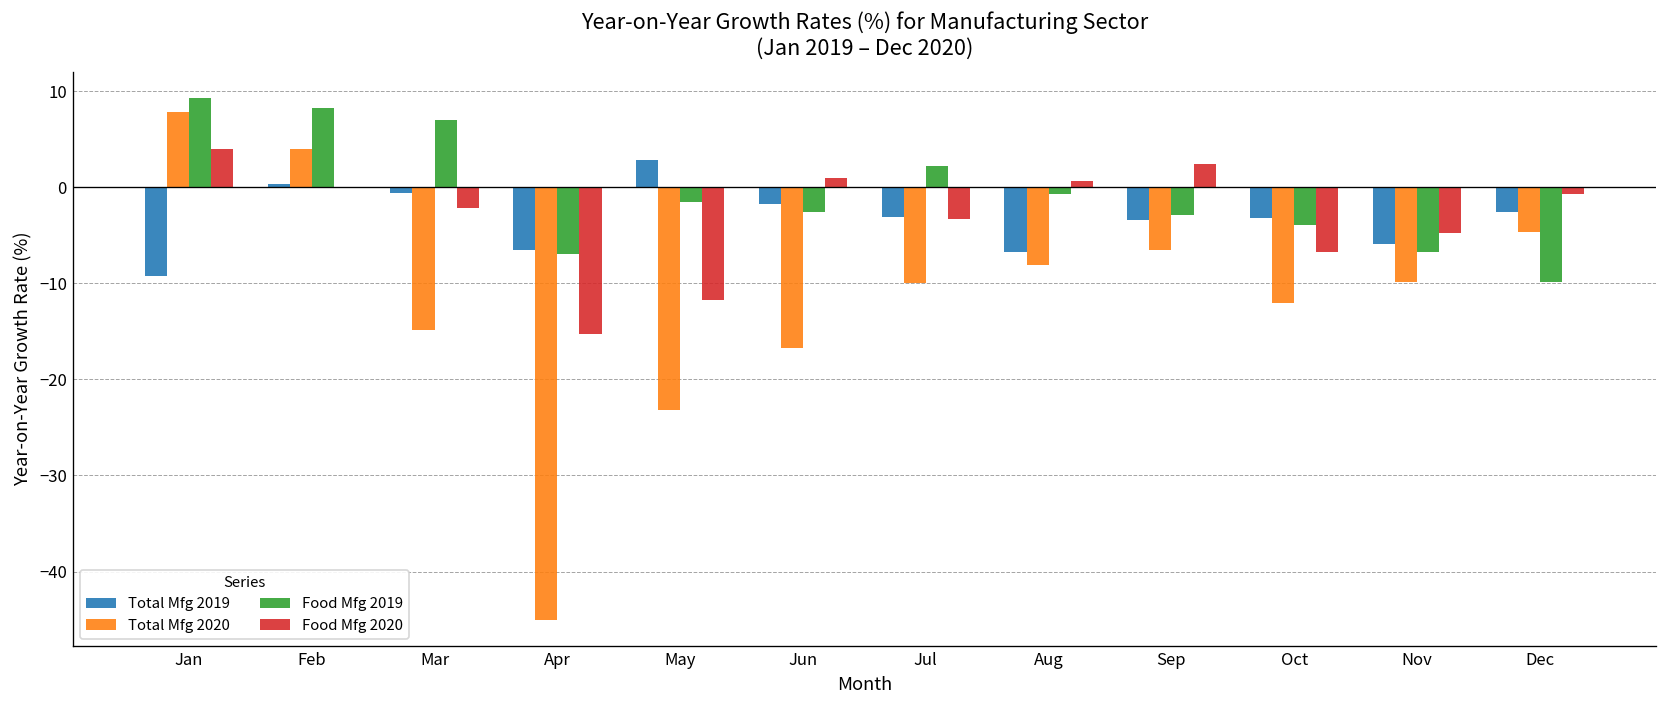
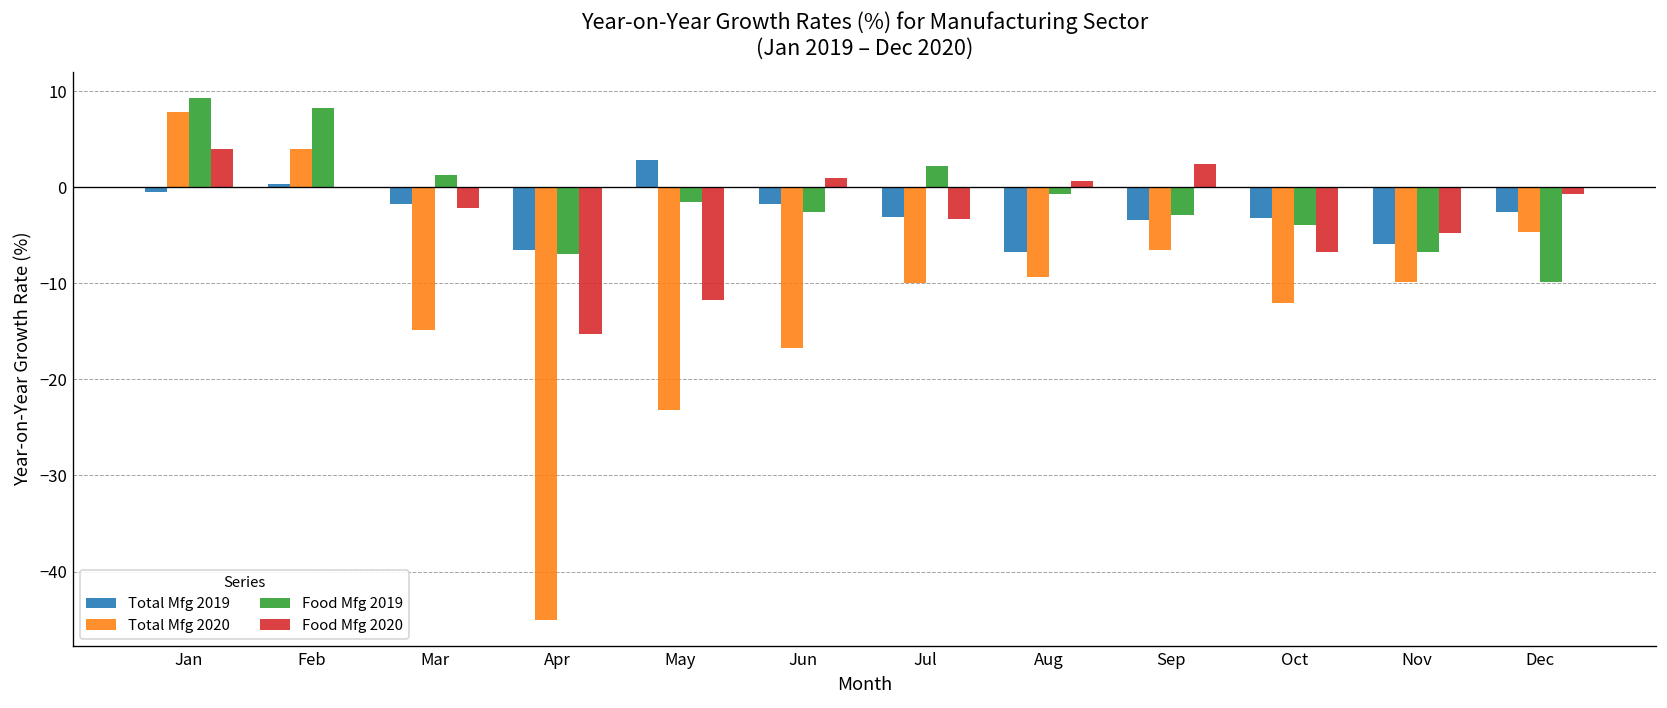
  {
    "Total Mfg 2019": {
-     "Jan": -9,
-     "Mar": -1,
+     "Jan": -1,
+     "Mar": -2,
      "Apr": -7,
      "May": 3,
      "Jun": -2,
      "Jul": -3,
      "Aug": -7,
      "Sep": -3,
      "Oct": -3,
      "Nov": -6,
      "Dec": -3
    },
    "Total Mfg 2020": {
      "Jan": 8,
      "Feb": 4,
      "Mar": -15,
      "Apr": -45,
      "May": -23,
      "Jun": -17,
      "Jul": -10,
-     "Aug": -8,
+     "Aug": -9,
      "Sep": -7,
      "Oct": -12,
      "Nov": -10,
      "Dec": -5
    },
    "Food Mfg 2019": {
      "Jan": 9,
      "Feb": 8,
-     "Mar": 7,
+     "Mar": 1,
      "Apr": -7,
      "May": -2,
      "Jun": -3,
      "Jul": 2,
      "Aug": -1,
      "Sep": -3,
      "Oct": -4,
      "Nov": -7,
      "Dec": -10
    },
    "Food Mfg 2020": {
      "Jan": 4,
      "Mar": -2,
      "Apr": -15,
      "May": -12,
      "Jun": 1,
      "Jul": -3,
      "Aug": 1,
      "Sep": 2,
      "Oct": -7,
      "Nov": -5,
      "Dec": -1
    }
  }
